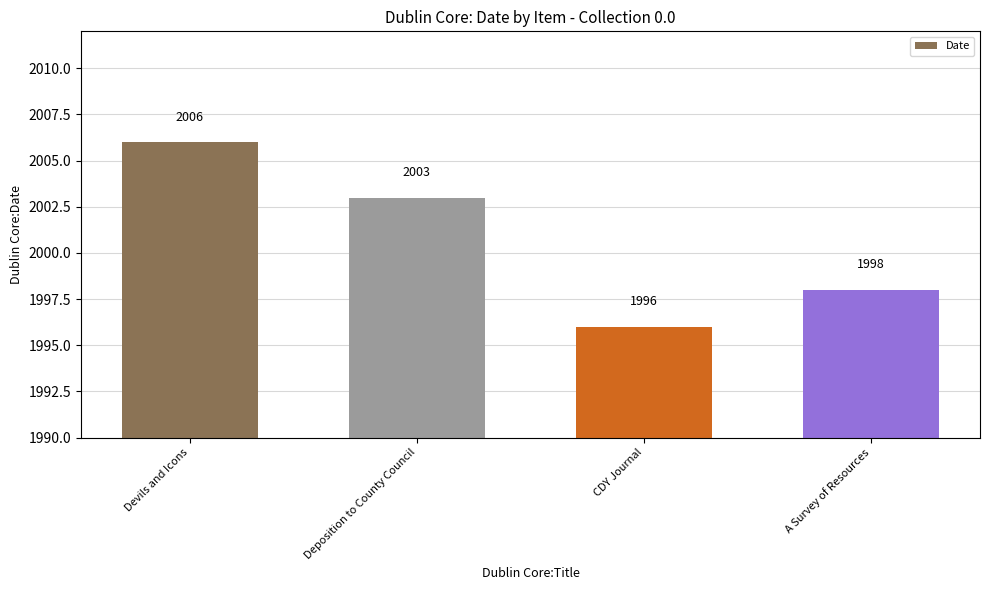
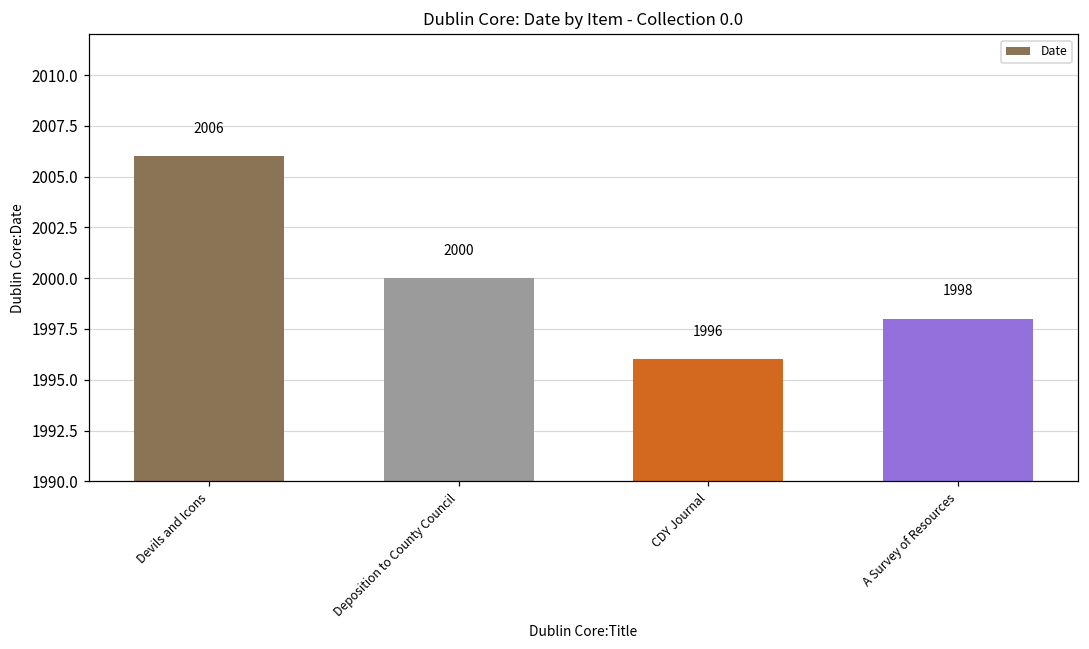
  {
    "Devils and Icons": 2006,
-   "Deposition to County Council": 2003,
+   "Deposition to County Council": 2000,
    "CDY Journal": 1996,
    "A Survey of Resources": 1998
  }
